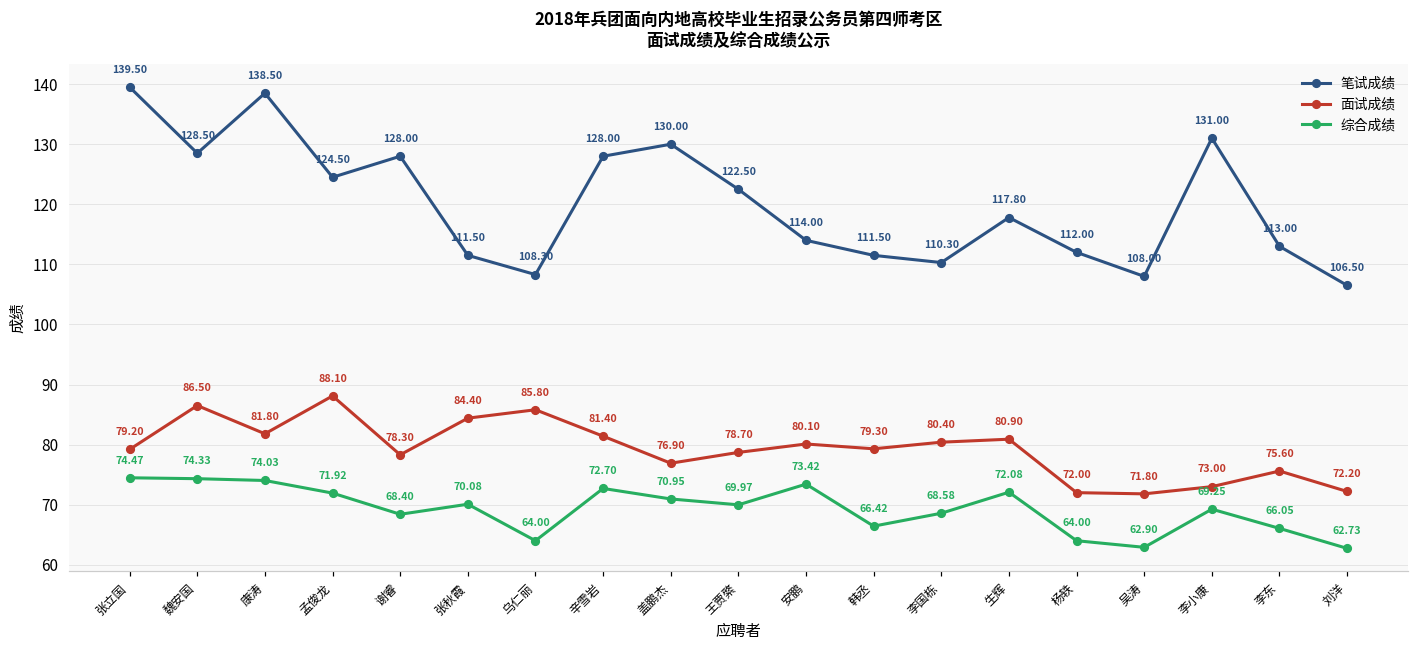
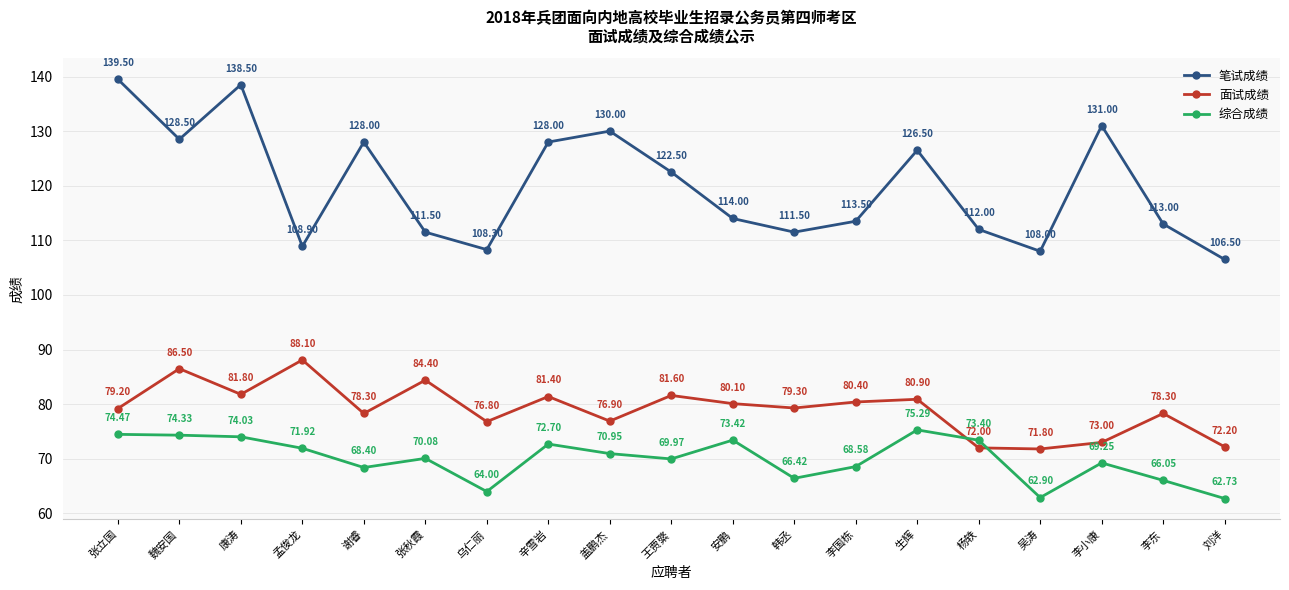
  {
    "笔试成绩": {
      "张立国": 139.50,
      "魏安国": 128.50,
      "康涛": 138.50,
-     "孟俊龙": 124.50,
+     "孟俊龙": 108.90,
      "谢睿": 128.00,
      "张秋霞": 111.50,
      "乌仁丽": 108.30,
      "辛雪岩": 128.00,
      "盖鹏杰": 130.00,
      "王贾綮": 122.50,
      "安鹏": 114.00,
      "韩丞": 111.50,
-     "李国栋": 110.30,
-     "生辉": 117.80,
+     "李国栋": 113.50,
+     "生辉": 126.50,
      "杨轶": 112.00,
      "吴涛": 108.00,
      "李小康": 131.00,
      "李东": 113.00,
      "刘洋": 106.50
    },
    "面试成绩": {
      "张立国": 79.20,
      "魏安国": 86.50,
      "康涛": 81.80,
      "孟俊龙": 88.10,
      "谢睿": 78.30,
      "张秋霞": 84.40,
-     "乌仁丽": 85.80,
+     "乌仁丽": 76.80,
      "辛雪岩": 81.40,
      "盖鹏杰": 76.90,
-     "王贾綮": 78.70,
+     "王贾綮": 81.60,
      "安鹏": 80.10,
      "韩丞": 79.30,
      "李国栋": 80.40,
      "生辉": 80.90,
      "吴涛": 71.80,
      "李小康": 73.00,
-     "李东": 75.60,
+     "李东": 78.30,
      "刘洋": 72.20
    },
    "综合成绩": {
      "张立国": 74.47,
      "魏安国": 74.33,
      "康涛": 74.03,
      "孟俊龙": 71.92,
      "谢睿": 68.40,
      "张秋霞": 70.08,
      "乌仁丽": 64.00,
      "辛雪岩": 72.70,
      "盖鹏杰": 70.95,
      "王贾綮": 69.97,
      "安鹏": 73.42,
      "韩丞": 66.42,
      "李国栋": 68.58,
-     "生辉": 72.08,
-     "杨轶": 64.00,
+     "生辉": 75.29,
+     "杨轶": 73.40,
      "吴涛": 62.90,
      "李东": 66.05,
      "刘洋": 62.73
    }
  }
